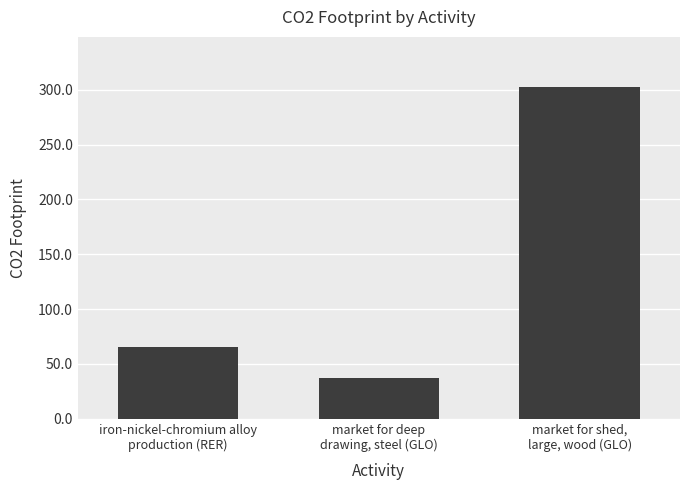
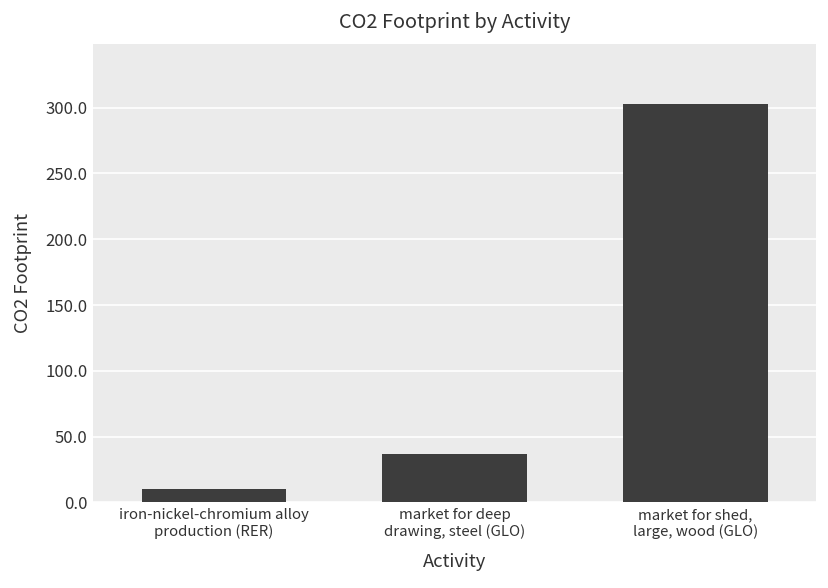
  {
-   "iron-nickel-chromium alloy production (RER)": 65,
+   "iron-nickel-chromium alloy production (RER)": 10,
    "market for deep drawing, steel (GLO)": 37,
    "market for shed, large, wood (GLO)": 303
  }
